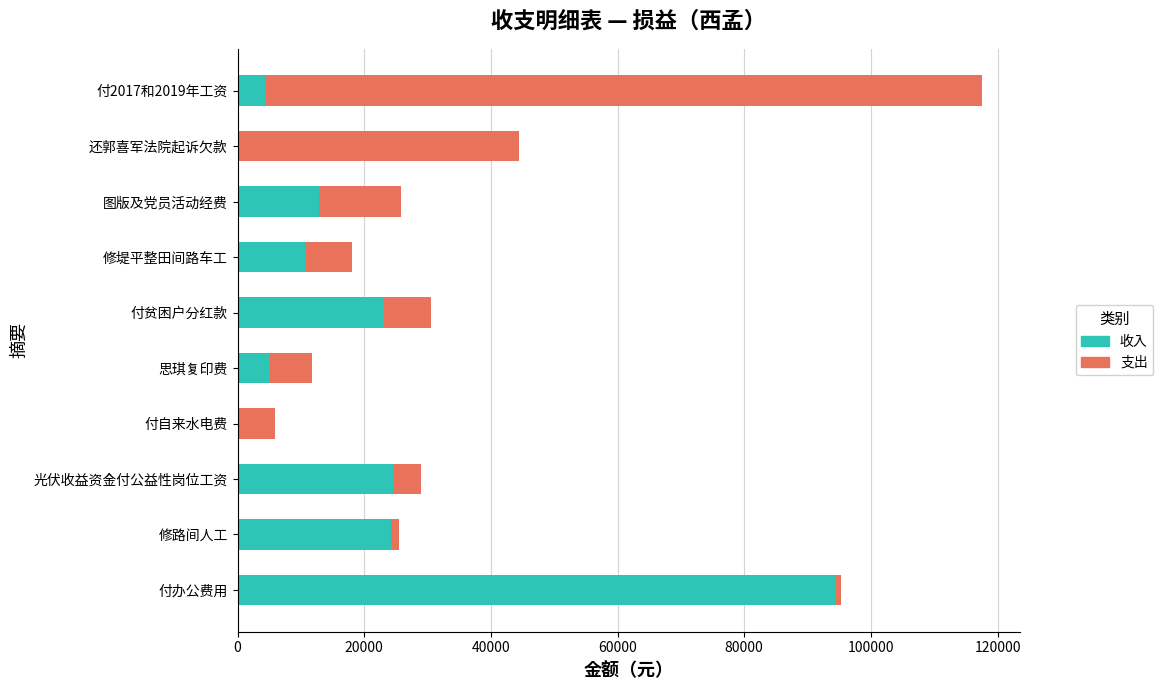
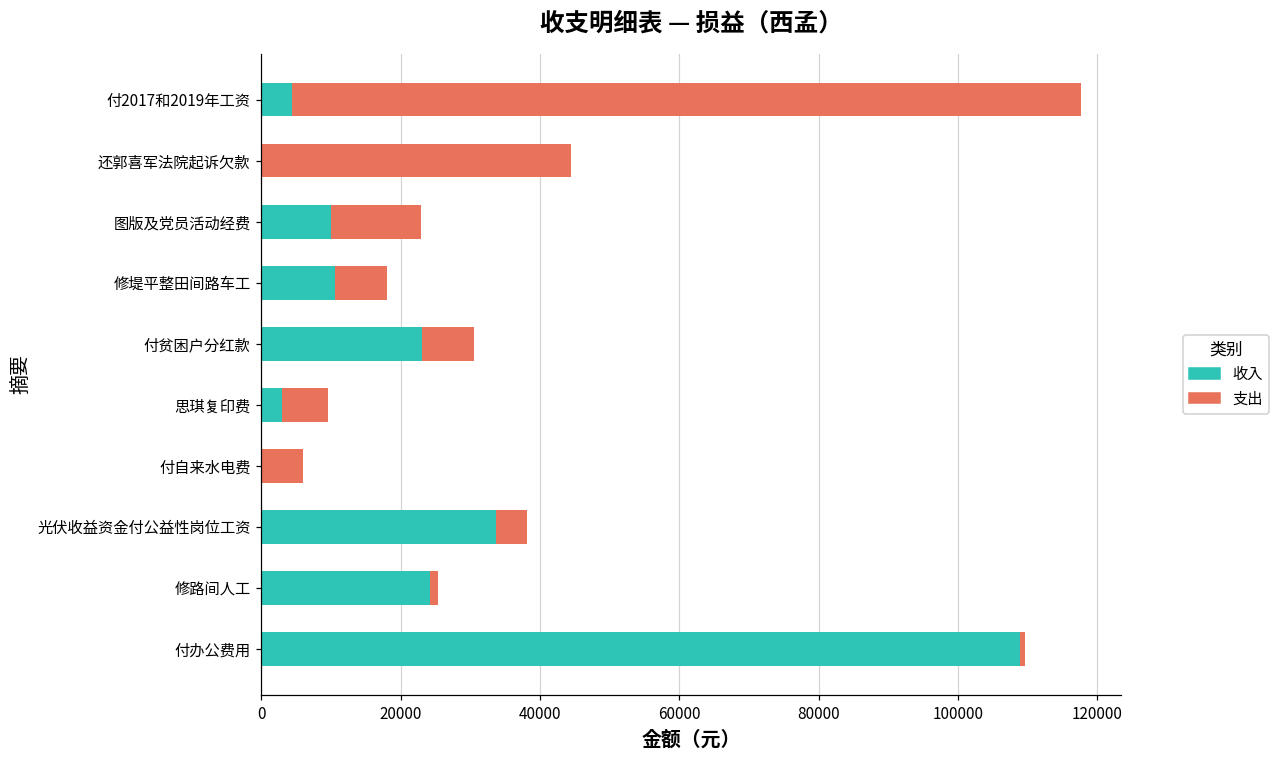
  {
    "收入": {
      "付2017和2019年工资": 4000,
      "还郭喜军法院起诉欠款": 0,
-     "图版及党员活动经费": 13000,
+     "图版及党员活动经费": 10000,
      "修堤平整田间路车工": 11000,
      "付贫困户分红款": 23000,
-     "思琪复印费": 5000,
+     "思琪复印费": 3000,
      "付自来水电费": 0,
-     "光伏收益资金付公益性岗位工资": 25000,
+     "光伏收益资金付公益性岗位工资": 34000,
      "修路间人工": 24000,
-     "付办公费用": 94000
+     "付办公费用": 109000
    },
    "支出": {
      "付2017和2019年工资": 113000,
      "还郭喜军法院起诉欠款": 45000,
      "图版及党员活动经费": 13000,
      "修堤平整田间路车工": 7000,
      "付贫困户分红款": 7000,
      "思琪复印费": 7000,
      "付自来水电费": 6000,
      "光伏收益资金付公益性岗位工资": 4000,
      "修路间人工": 1000,
      "付办公费用": 1000
    }
  }
